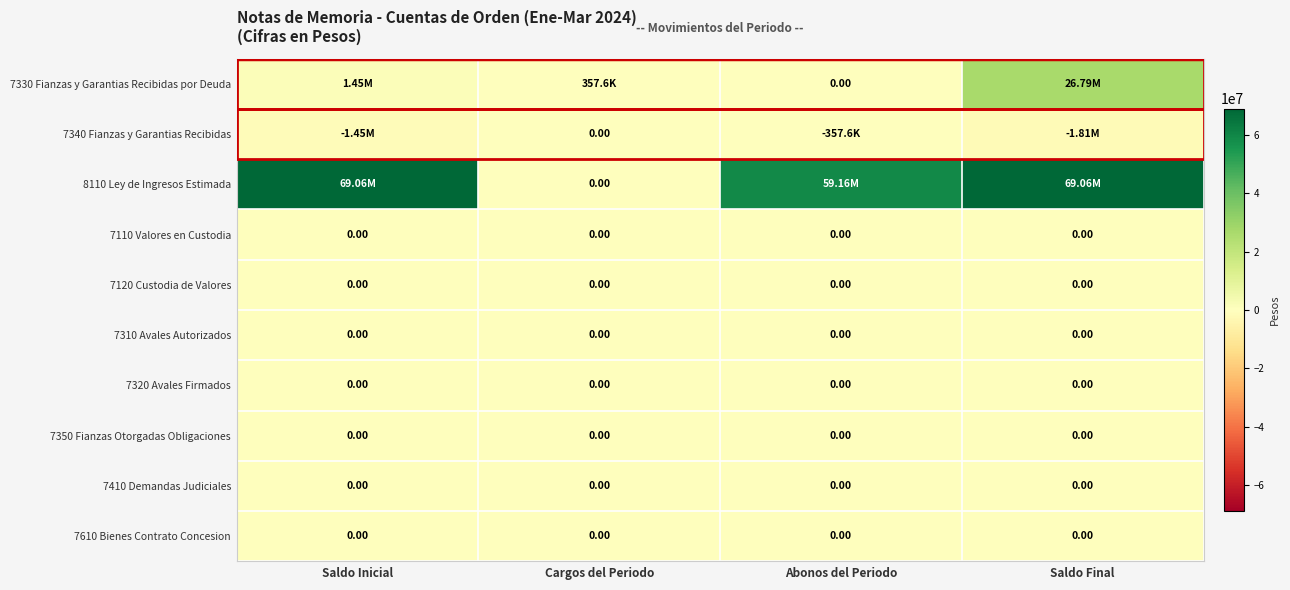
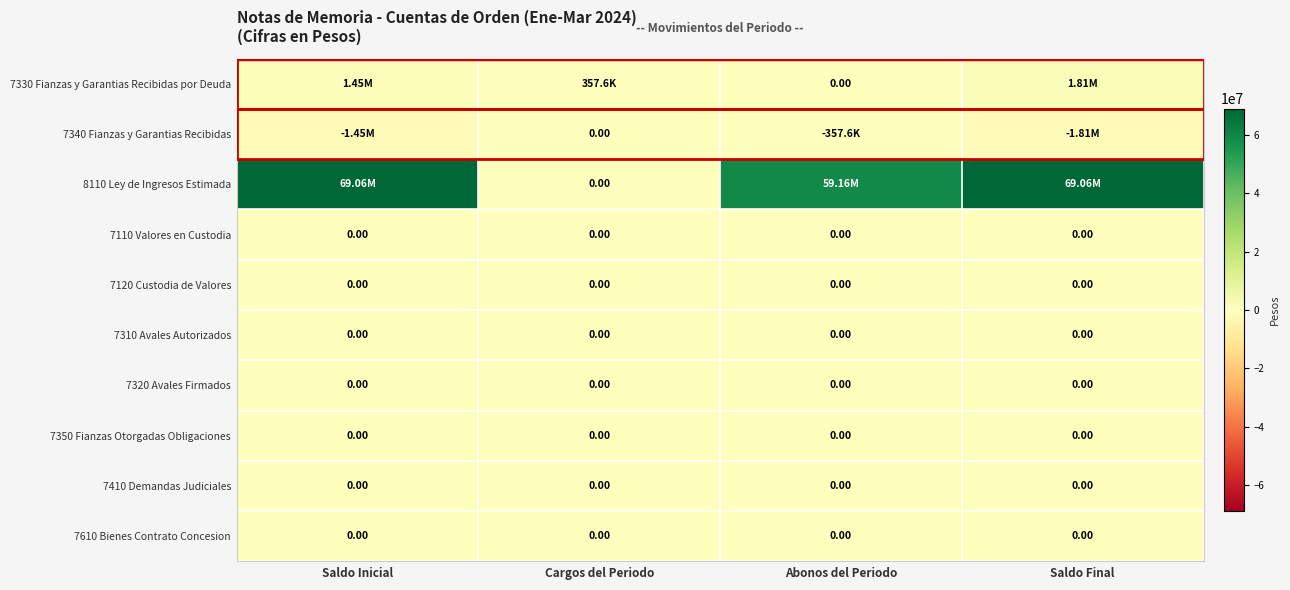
  {
    "7330 Fianzas y Garantias Recibidas por Deuda": {
      "Saldo Inicial": "1.45M",
      "Cargos del Periodo": "357.6K",
      "Abonos del Periodo": "0.00",
-     "Saldo Final": "26.79M"
+     "Saldo Final": "1.81M"
    },
    "7340 Fianzas y Garantias Recibidas": {
      "Saldo Inicial": "-1.45M",
      "Cargos del Periodo": "0.00",
      "Abonos del Periodo": "-357.6K",
      "Saldo Final": "-1.81M"
    },
    "8110 Ley de Ingresos Estimada": {
      "Saldo Inicial": "69.06M",
      "Cargos del Periodo": "0.00",
      "Abonos del Periodo": "59.16M",
      "Saldo Final": "69.06M"
    },
    "7110 Valores en Custodia": {
      "Saldo Inicial": "0.00",
      "Cargos del Periodo": "0.00",
      "Abonos del Periodo": "0.00",
      "Saldo Final": "0.00"
    },
    "7120 Custodia de Valores": {
      "Saldo Inicial": "0.00",
      "Cargos del Periodo": "0.00",
      "Abonos del Periodo": "0.00",
      "Saldo Final": "0.00"
    },
    "7310 Avales Autorizados": {
      "Saldo Inicial": "0.00",
      "Cargos del Periodo": "0.00",
      "Abonos del Periodo": "0.00",
      "Saldo Final": "0.00"
    },
    "7320 Avales Firmados": {
      "Saldo Inicial": "0.00",
      "Cargos del Periodo": "0.00",
      "Abonos del Periodo": "0.00",
      "Saldo Final": "0.00"
    },
    "7350 Fianzas Otorgadas Obligaciones": {
      "Saldo Inicial": "0.00",
      "Cargos del Periodo": "0.00",
      "Abonos del Periodo": "0.00",
      "Saldo Final": "0.00"
    },
    "7410 Demandas Judiciales": {
      "Saldo Inicial": "0.00",
      "Cargos del Periodo": "0.00",
      "Abonos del Periodo": "0.00",
      "Saldo Final": "0.00"
    },
    "7610 Bienes Contrato Concesion": {
      "Saldo Inicial": "0.00",
      "Cargos del Periodo": "0.00",
      "Abonos del Periodo": "0.00",
      "Saldo Final": "0.00"
    }
  }
